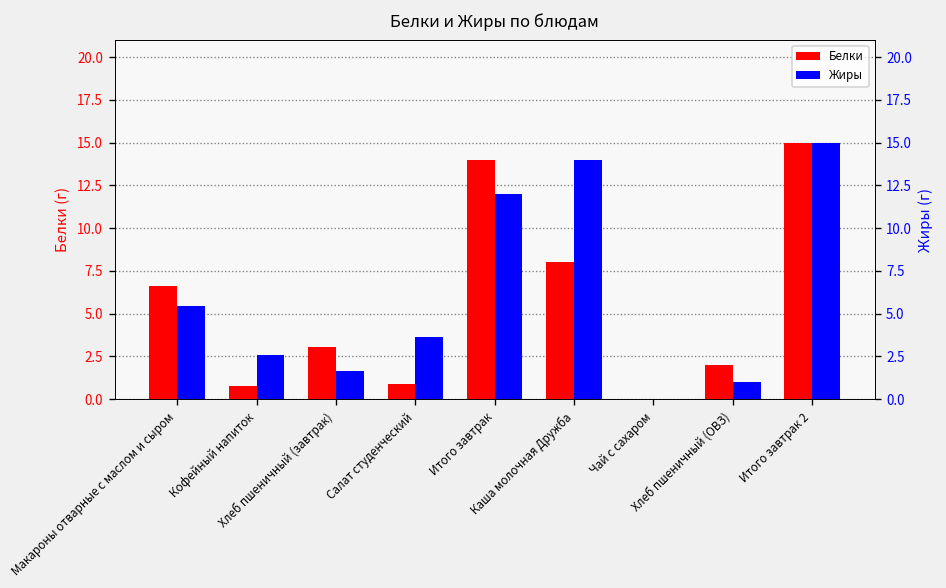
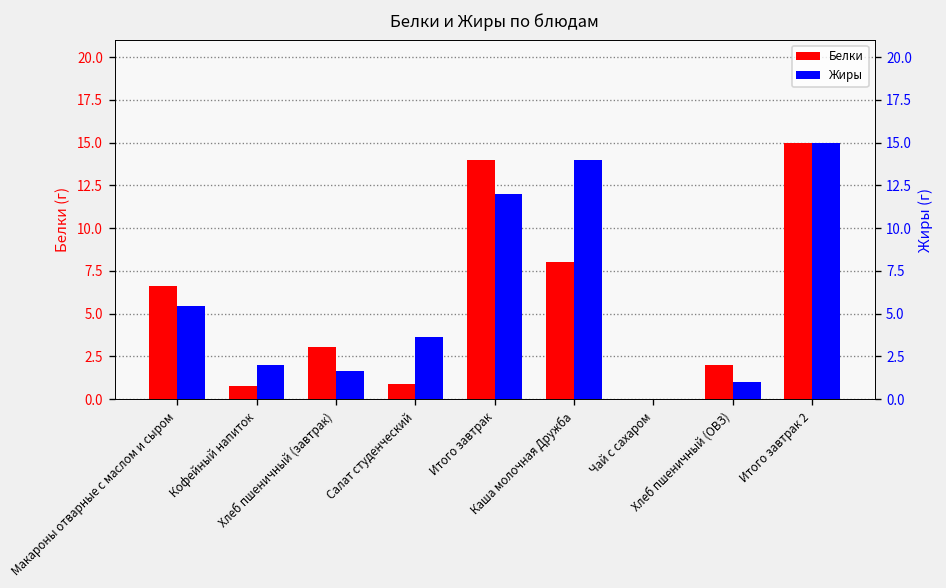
  {
    "Белки": {
      "Макароны отварные с маслом и сыром": 6.6,
      "Кофейный напиток": 0.8,
      "Хлеб пшеничный (завтрак)": 3.1,
      "Салат студенческий": 0.9,
      "Итого завтрак": 14.0,
      "Каша молочная Дружба": 8.0,
      "Чай с сахаром": 0.0,
      "Хлеб пшеничный (ОВЗ)": 2.0,
      "Итого завтрак 2": 15.0
    },
    "Жиры": {
      "Макароны отварные с маслом и сыром": 5.4,
-     "Кофейный напиток": 2.6,
+     "Кофейный напиток": 2.0,
      "Хлеб пшеничный (завтрак)": 1.7,
      "Салат студенческий": 3.6,
      "Итого завтрак": 12.0,
      "Каша молочная Дружба": 14.0,
      "Чай с сахаром": 0.0,
      "Хлеб пшеничный (ОВЗ)": 1.0,
      "Итого завтрак 2": 15.0
    }
  }
